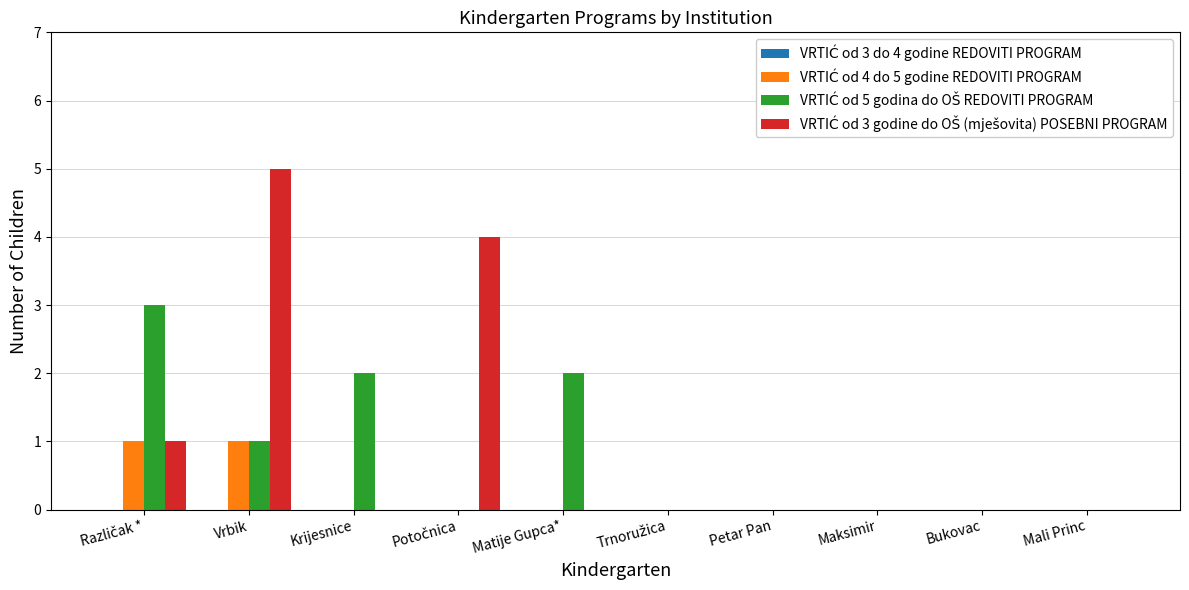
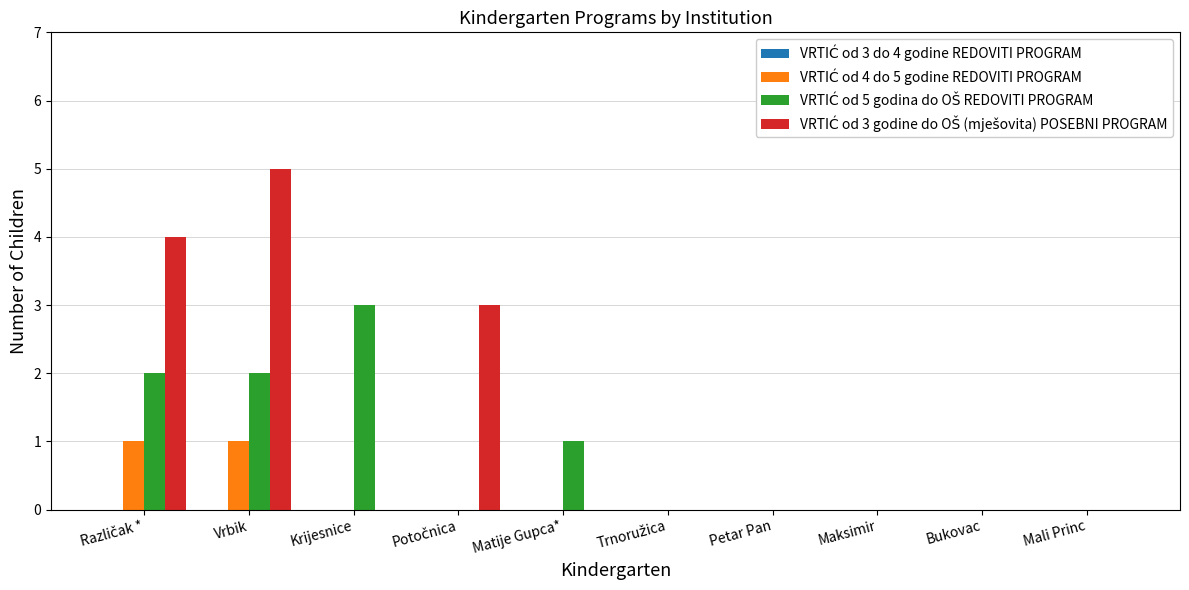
  {
    "VRTIĆ od 3 do 4 godine REDOVITI PROGRAM": {
      "Različak *": 0,
      "Vrbik": 0,
      "Krijesnice": 0,
      "Potočnica": 0,
      "Matije Gupca*": 0,
      "Trnoružica": 0,
      "Petar Pan": 0,
      "Maksimir": 0,
      "Bukovac": 0,
      "Mali Princ": 0
    },
    "VRTIĆ od 4 do 5 godine REDOVITI PROGRAM": {
      "Različak *": 1,
      "Vrbik": 1,
      "Krijesnice": 0,
      "Potočnica": 0,
      "Matije Gupca*": 0,
      "Trnoružica": 0,
      "Petar Pan": 0,
      "Maksimir": 0,
      "Bukovac": 0,
      "Mali Princ": 0
    },
    "VRTIĆ od 5 godina do OŠ REDOVITI PROGRAM": {
-     "Različak *": 3,
-     "Vrbik": 1,
-     "Krijesnice": 2,
+     "Različak *": 2,
+     "Vrbik": 2,
+     "Krijesnice": 3,
      "Potočnica": 0,
-     "Matije Gupca*": 2,
+     "Matije Gupca*": 1,
      "Trnoružica": 0,
      "Petar Pan": 0,
      "Maksimir": 0,
      "Bukovac": 0,
      "Mali Princ": 0
    },
    "VRTIĆ od 3 godine do OŠ (mješovita) POSEBNI PROGRAM": {
-     "Različak *": 1,
+     "Različak *": 4,
      "Vrbik": 5,
      "Krijesnice": 0,
-     "Potočnica": 4,
+     "Potočnica": 3,
      "Matije Gupca*": 0,
      "Trnoružica": 0,
      "Petar Pan": 0,
      "Maksimir": 0,
      "Bukovac": 0,
      "Mali Princ": 0
    }
  }
